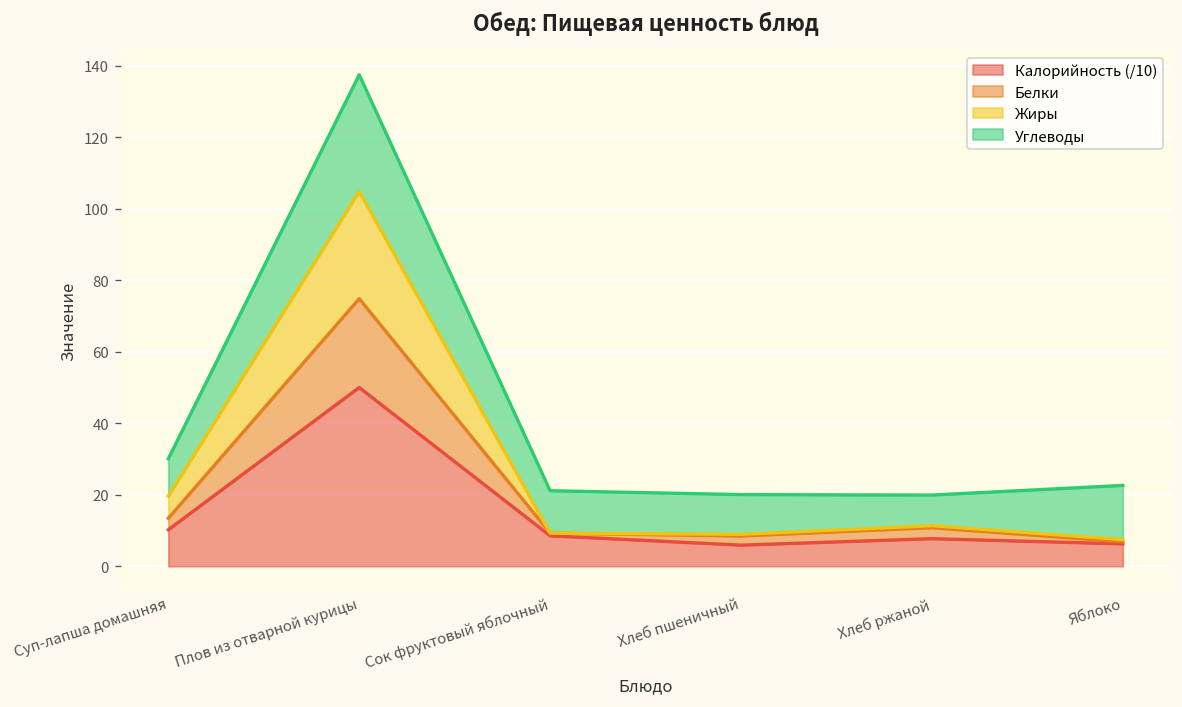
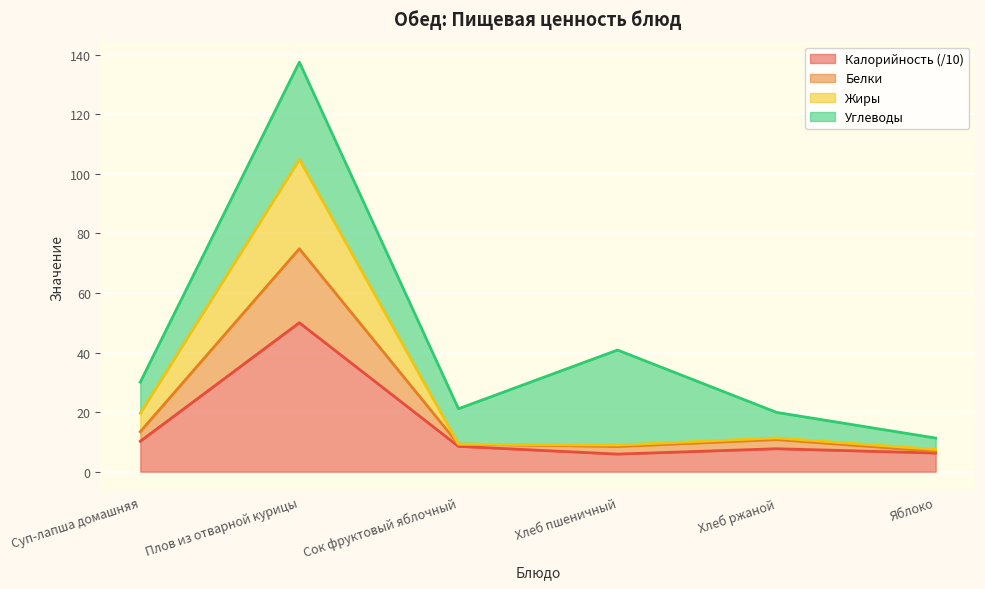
  {
    "Жиры": {
      "Суп-лапша домашняя": 6,
      "Плов из отварной курицы": 30
    },
    "Углеводы": {
      "Суп-лапша домашняя": 10,
      "Плов из отварной курицы": 33,
      "Сок фруктовый яблочный": 12,
-     "Хлеб пшеничный": 11,
+     "Хлеб пшеничный": 32,
      "Хлеб ржаной": 9,
-     "Яблоко": 15
+     "Яблоко": 4
    }
  }
